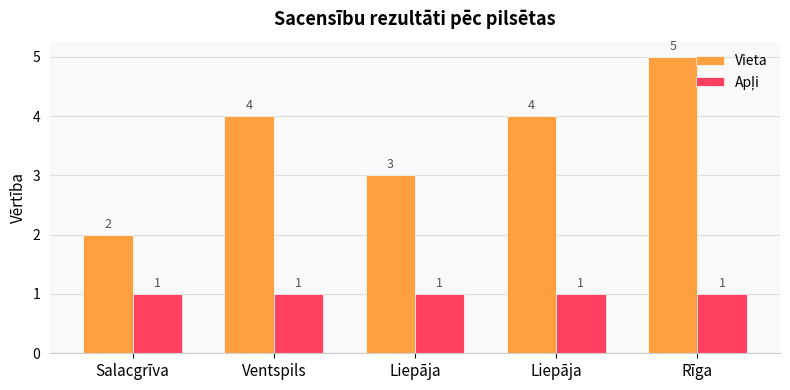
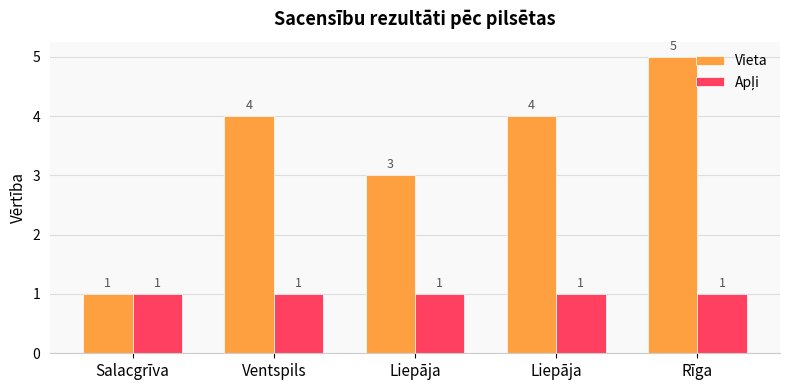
  {
    "Vieta": {
-     "Salacgrīva": 2,
+     "Salacgrīva": 1,
      "Ventspils": 4,
      "Rīga": 5
    },
    "Apļi": {
      "Salacgrīva": 1,
      "Ventspils": 1,
      "Rīga": 1
    }
  }
